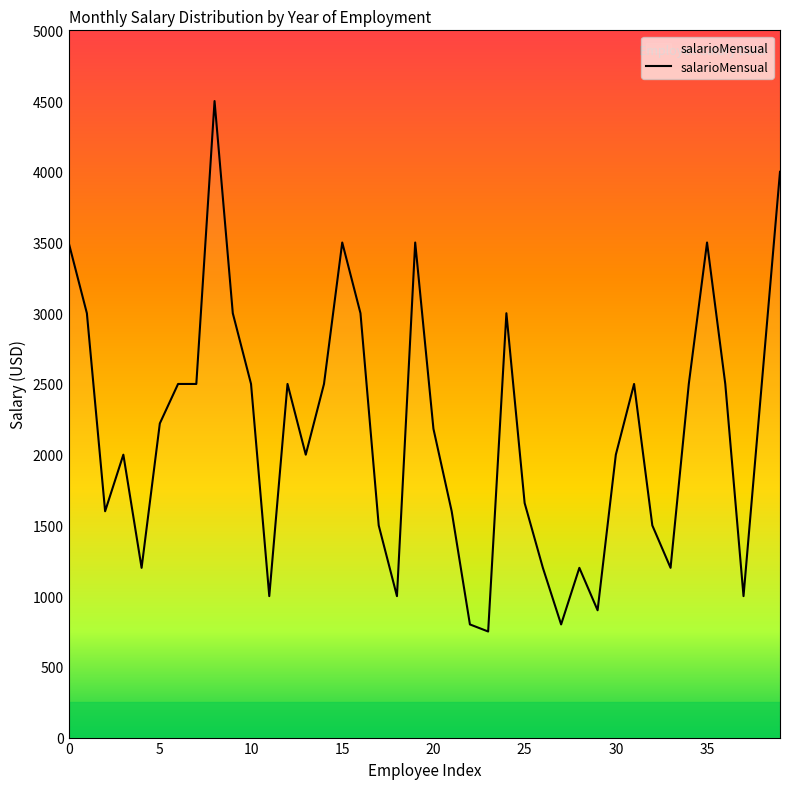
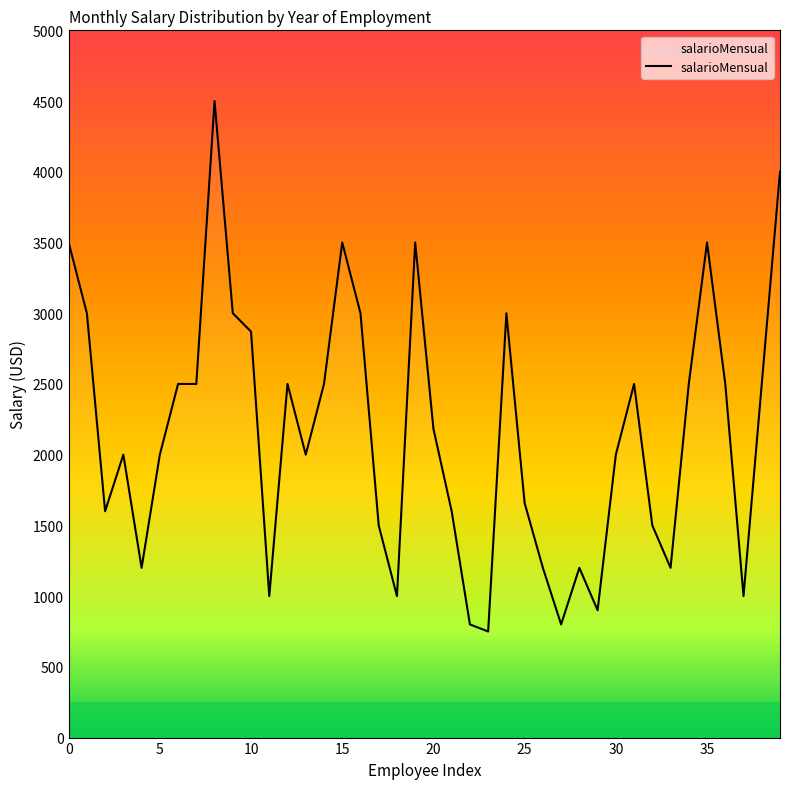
  {
    "0": 3500,
-   "5": 2220,
-   "10": 2500,
+   "5": 2000,
+   "10": 2870,
    "15": 3500,
    "20": 2180,
    "25": 1660,
    "30": 2000,
    "35": 3500
  }
